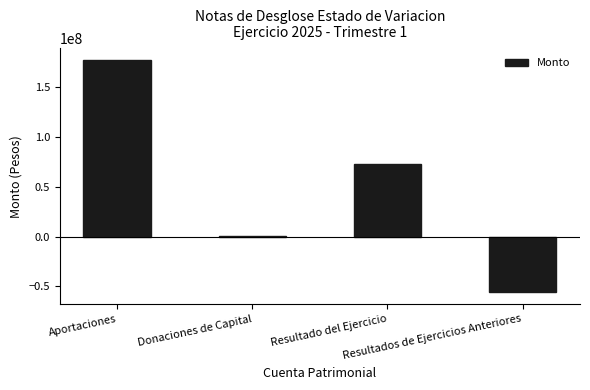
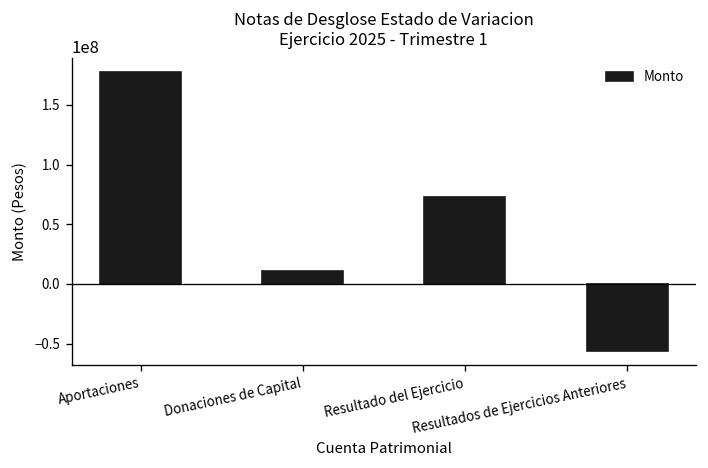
  {
    "Aportaciones": 180000000,
-   "Donaciones de Capital": 0,
+   "Donaciones de Capital": 10000000,
    "Resultado del Ejercicio": 70000000,
    "Resultados de Ejercicios Anteriores": -60000000
  }
